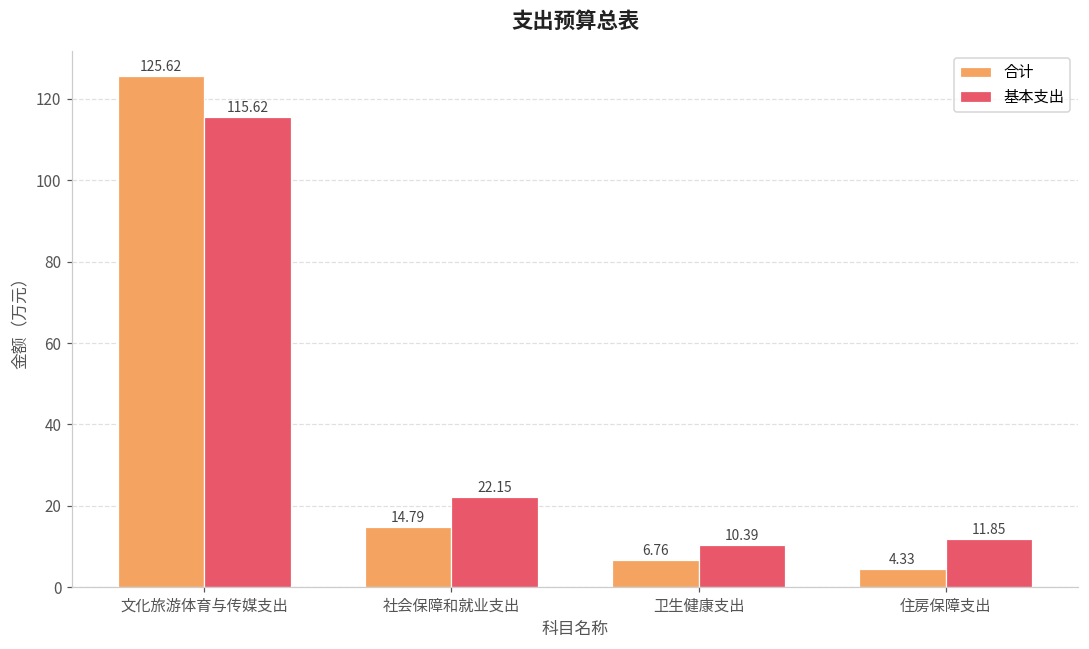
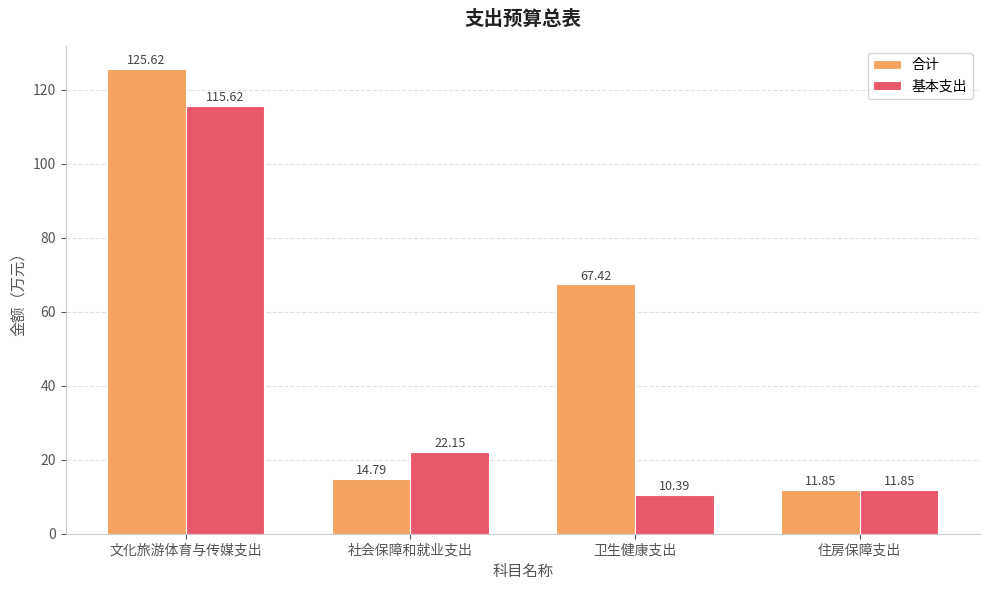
  {
    "合计": {
      "文化旅游体育与传媒支出": 125.62,
      "社会保障和就业支出": 14.79,
-     "卫生健康支出": 6.76,
-     "住房保障支出": 4.33
+     "卫生健康支出": 67.42,
+     "住房保障支出": 11.85
    },
    "基本支出": {
      "文化旅游体育与传媒支出": 115.62,
      "社会保障和就业支出": 22.15,
      "卫生健康支出": 10.39,
      "住房保障支出": 11.85
    }
  }
